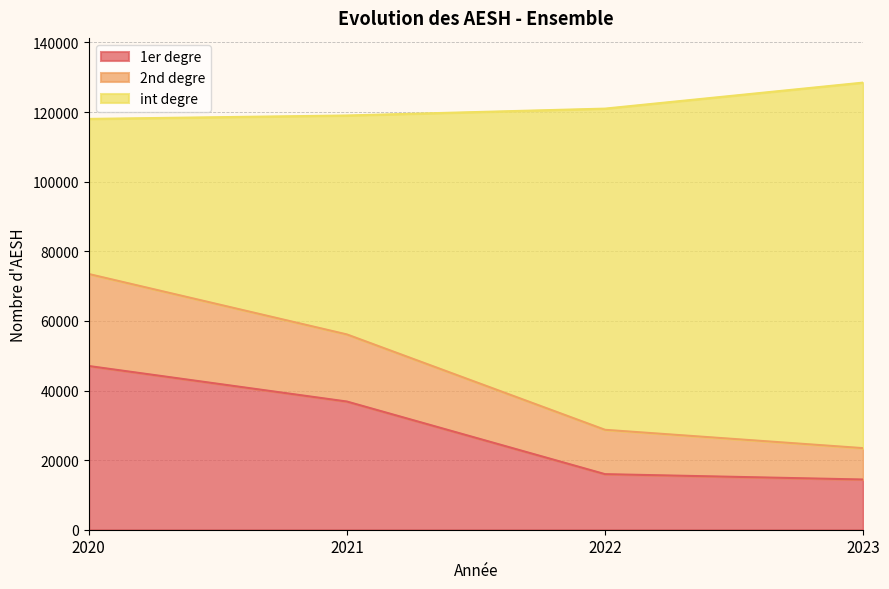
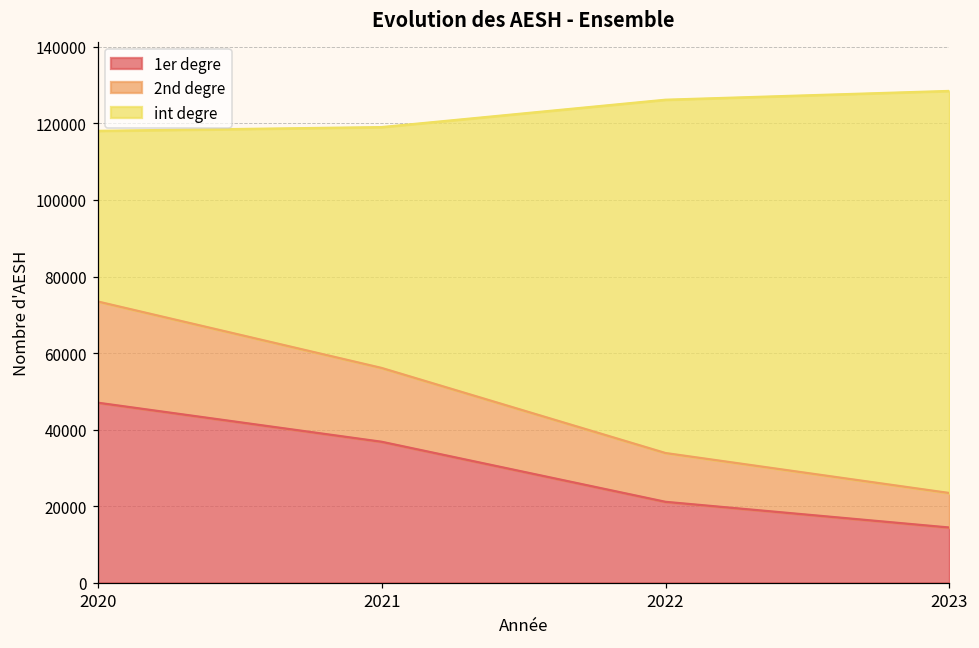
  {
    "1er degre": {
      "2020": 47000,
      "2021": 37000,
-     "2022": 16000,
+     "2022": 21000,
      "2023": 14000
    },
    "2nd degre": {
      "2020": 26000,
      "2021": 19000,
      "2022": 13000,
      "2023": 9000
    },
    "int degre": {
      "2020": 45000,
      "2021": 63000,
      "2022": 92000,
      "2023": 105000
    }
  }
